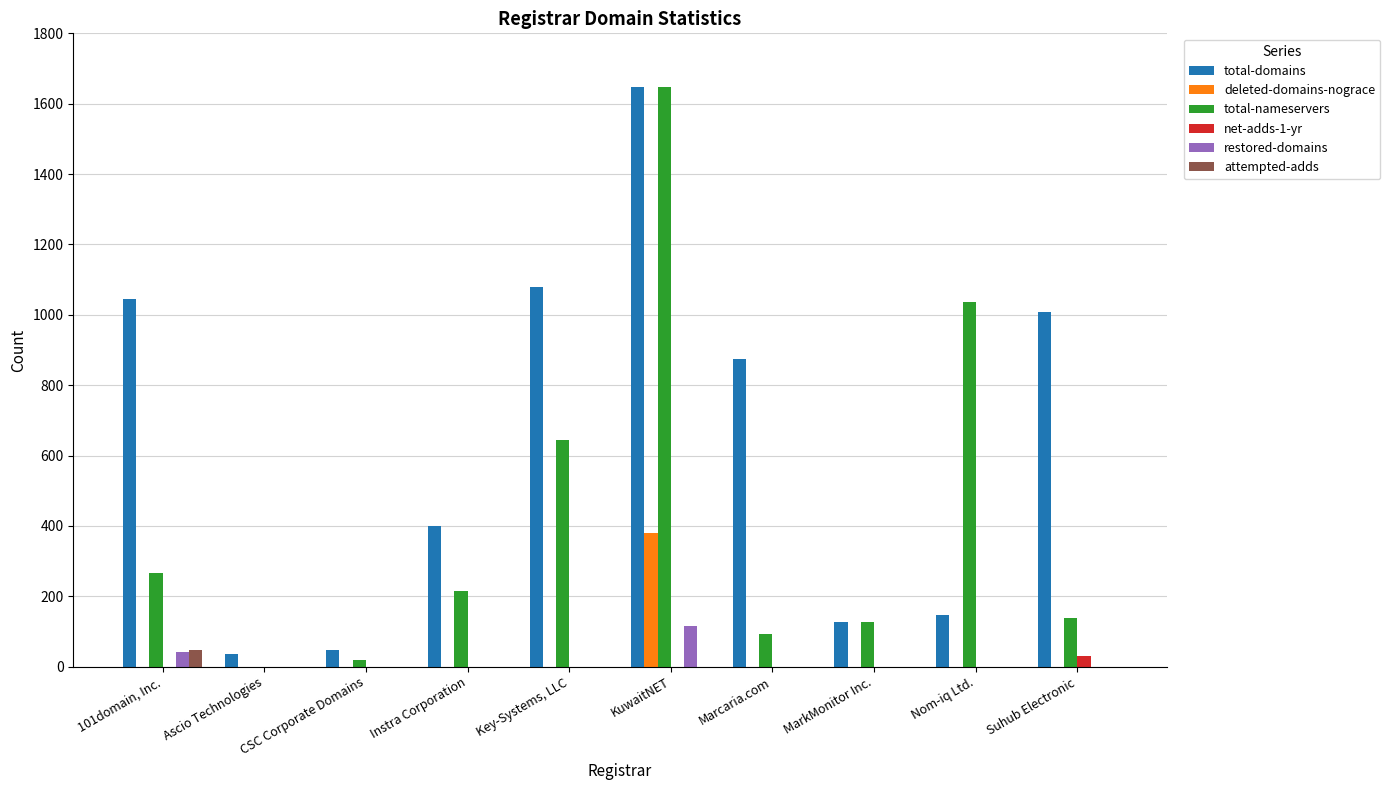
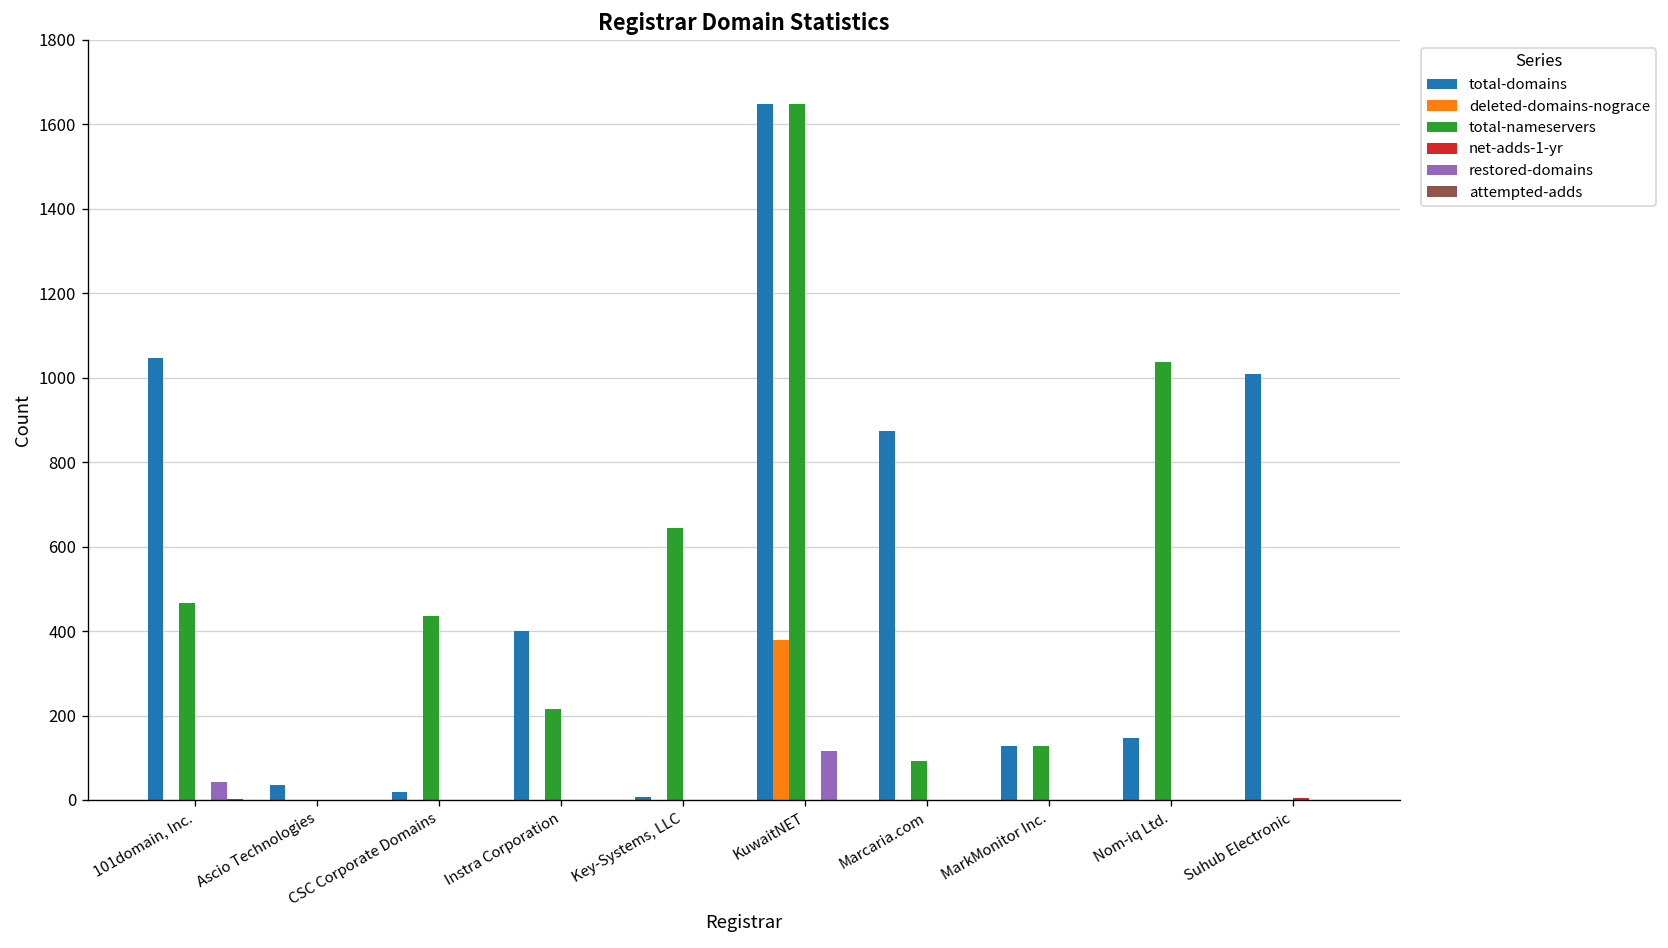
  {
    "total-domains": {
      "101domain, Inc.": 1050,
      "Ascio Technologies": 40,
-     "CSC Corporate Domains": 50,
+     "CSC Corporate Domains": 20,
      "Instra Corporation": 400,
-     "Key-Systems, LLC": 1080,
+     "Key-Systems, LLC": 10,
      "KuwaitNET": 1650,
      "Marcaria.com": 870,
      "MarkMonitor Inc.": 130,
      "Nom-iq Ltd.": 150,
      "Suhub Electronic": 1010
    },
    "deleted-domains-nograce": {
      "101domain, Inc.": 0,
      "Ascio Technologies": 0,
      "CSC Corporate Domains": 0,
      "Instra Corporation": 0,
      "Key-Systems, LLC": 0,
      "KuwaitNET": 380,
      "Marcaria.com": 0,
      "MarkMonitor Inc.": 0,
      "Nom-iq Ltd.": 0,
      "Suhub Electronic": 0
    },
    "total-nameservers": {
-     "101domain, Inc.": 270,
+     "101domain, Inc.": 470,
      "Ascio Technologies": 0,
-     "CSC Corporate Domains": 20,
+     "CSC Corporate Domains": 440,
      "Instra Corporation": 220,
      "Key-Systems, LLC": 640,
      "KuwaitNET": 1650,
      "Marcaria.com": 90,
      "MarkMonitor Inc.": 130,
      "Nom-iq Ltd.": 1040,
-     "Suhub Electronic": 140
+     "Suhub Electronic": 0
    },
    "net-adds-1-yr": {
      "101domain, Inc.": 0,
      "Ascio Technologies": 0,
      "CSC Corporate Domains": 0,
      "Instra Corporation": 0,
      "Key-Systems, LLC": 0,
      "KuwaitNET": 0,
      "Marcaria.com": 0,
      "MarkMonitor Inc.": 0,
      "Nom-iq Ltd.": 0,
-     "Suhub Electronic": 30
+     "Suhub Electronic": 0
    },
    "restored-domains": {
      "101domain, Inc.": 40,
      "Ascio Technologies": 0,
      "CSC Corporate Domains": 0,
      "Instra Corporation": 0,
      "Key-Systems, LLC": 0,
      "KuwaitNET": 120,
      "Marcaria.com": 0,
      "MarkMonitor Inc.": 0,
      "Nom-iq Ltd.": 0,
      "Suhub Electronic": 0
    },
    "attempted-adds": {
-     "101domain, Inc.": 50,
+     "101domain, Inc.": 0,
      "Ascio Technologies": 0,
      "CSC Corporate Domains": 0,
      "Instra Corporation": 0,
      "Key-Systems, LLC": 0,
      "KuwaitNET": 0,
      "Marcaria.com": 0,
      "MarkMonitor Inc.": 0,
      "Nom-iq Ltd.": 0,
      "Suhub Electronic": 0
    }
  }
